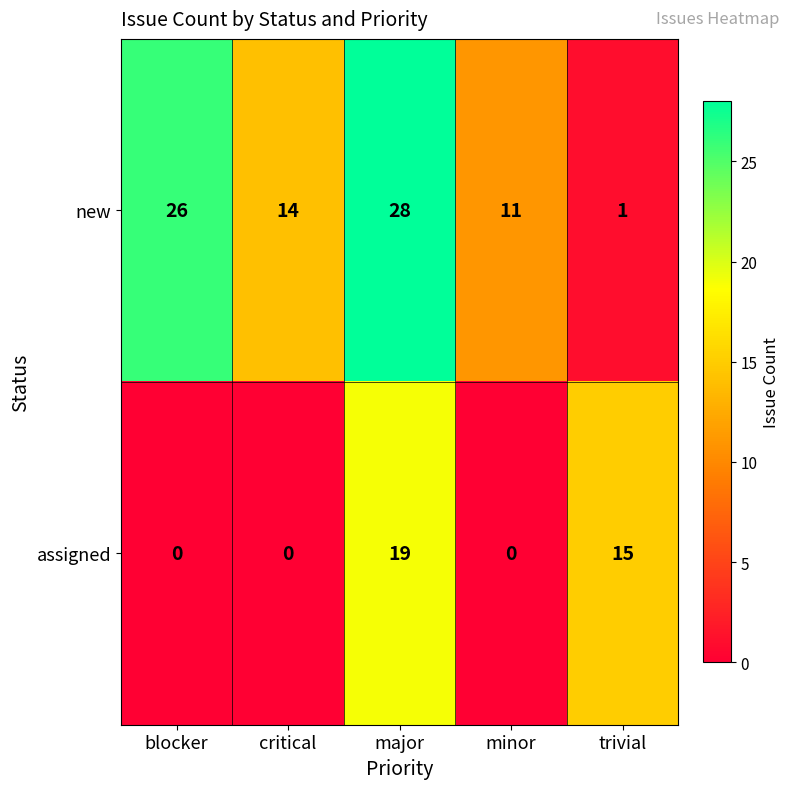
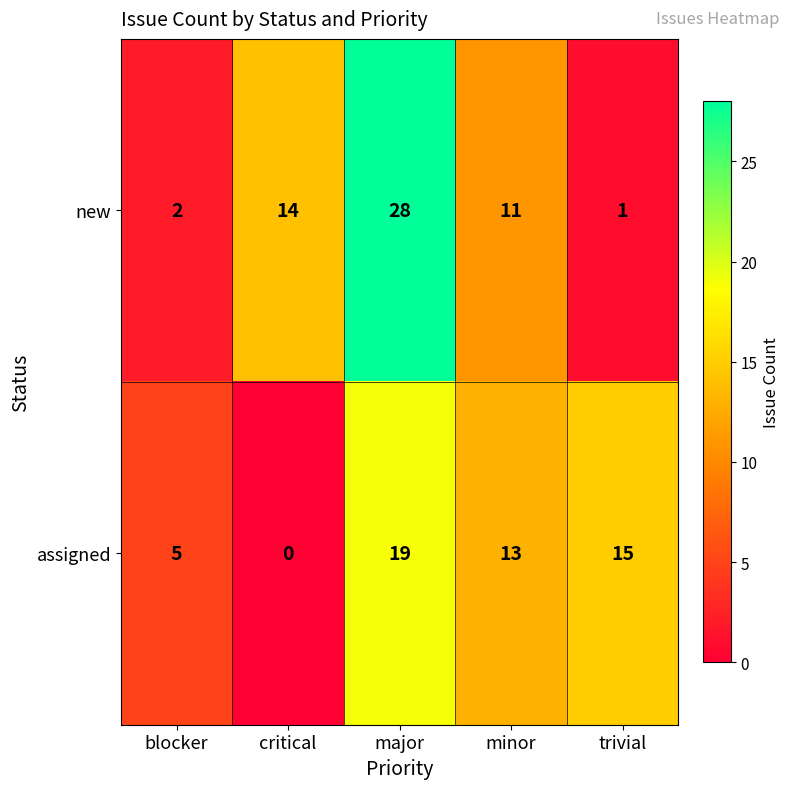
  {
    "new": {
-     "blocker": 26,
+     "blocker": 2,
      "critical": 14,
      "major": 28,
      "minor": 11,
      "trivial": 1
    },
    "assigned": {
-     "blocker": 0,
+     "blocker": 5,
      "critical": 0,
      "major": 19,
-     "minor": 0,
+     "minor": 13,
      "trivial": 15
    }
  }
